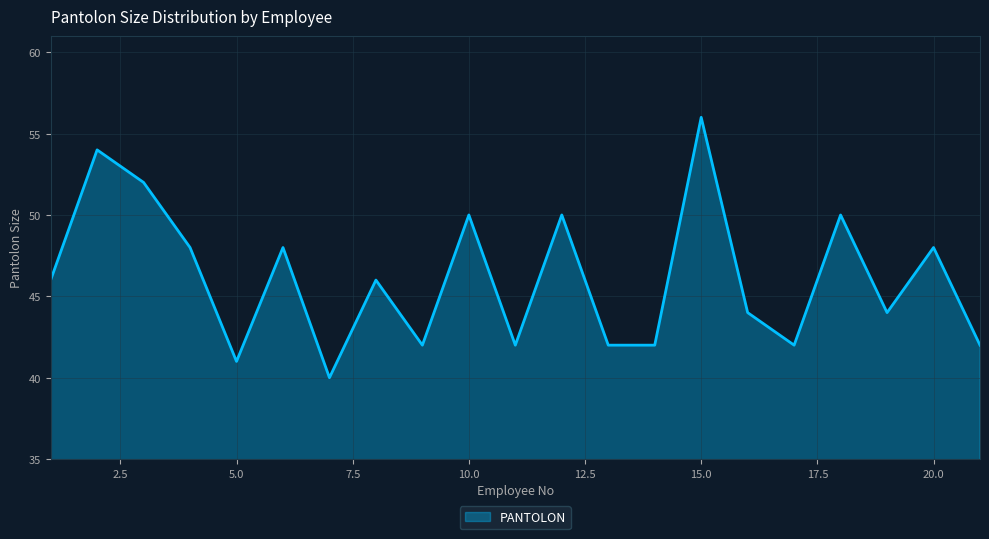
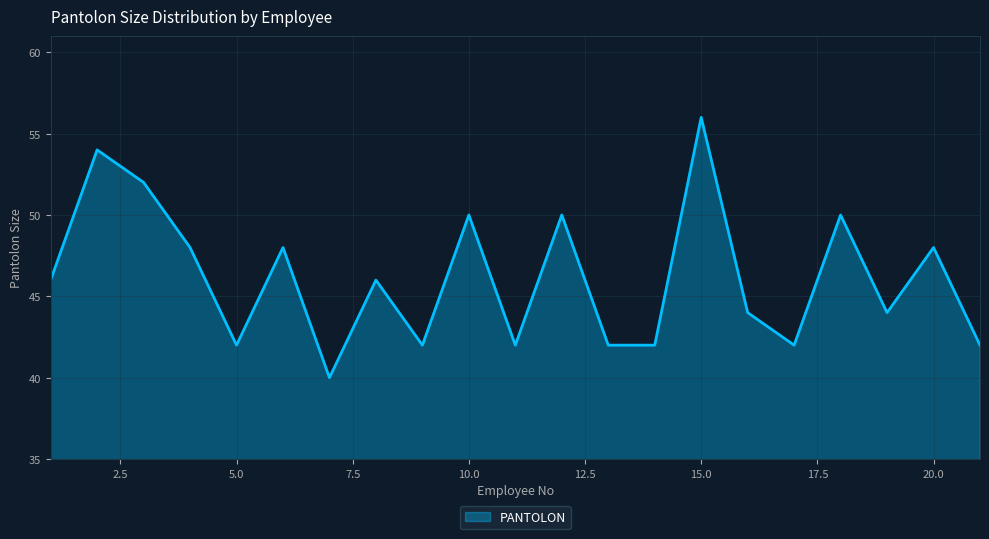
  {
-   "5.0": 41,
+   "5.0": 42,
    "10.0": 50,
    "15.0": 56,
    "20.0": 48
  }
